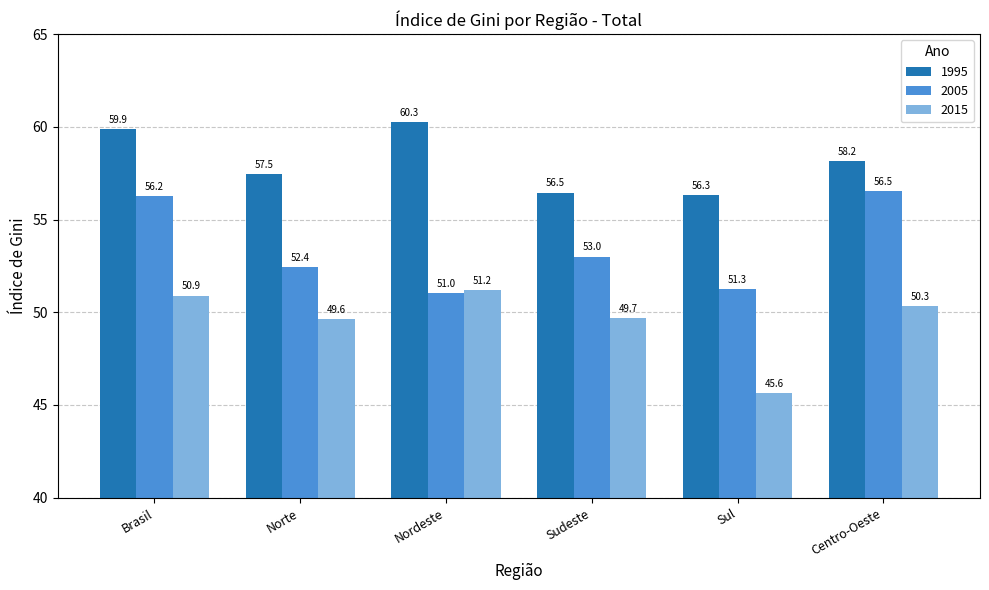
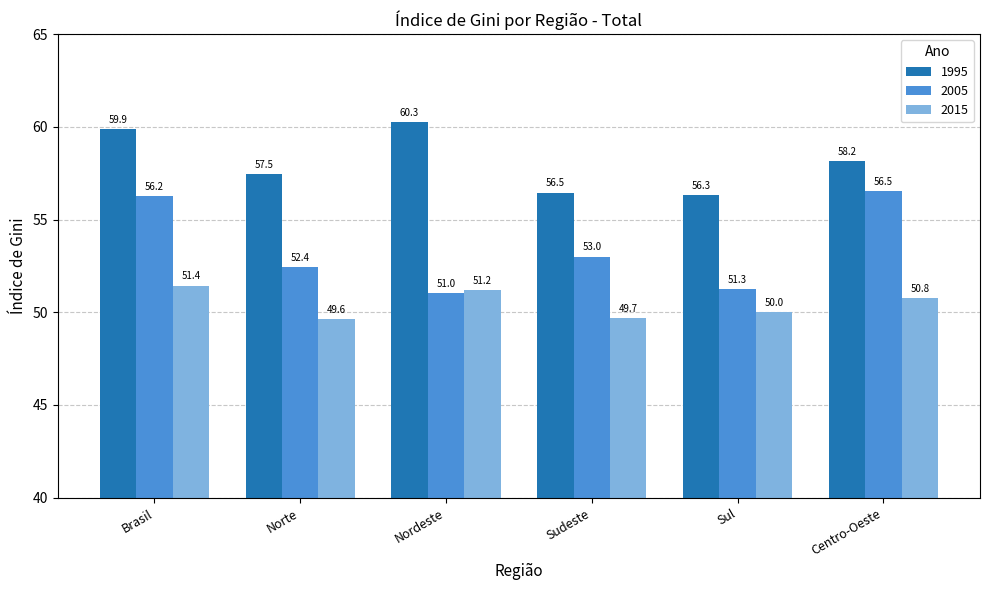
  {
    "1995": {
      "Brasil": 59.9,
      "Norte": 57.5,
      "Nordeste": 60.3,
      "Sudeste": 56.5,
      "Sul": 56.3,
      "Centro-Oeste": 58.2
    },
    "2005": {
      "Brasil": 56.2,
      "Norte": 52.4,
      "Nordeste": 51.0,
      "Sudeste": 53.0,
      "Sul": 51.3,
      "Centro-Oeste": 56.5
    },
    "2015": {
-     "Brasil": 50.9,
+     "Brasil": 51.4,
      "Norte": 49.6,
      "Nordeste": 51.2,
      "Sudeste": 49.7,
-     "Sul": 45.6,
-     "Centro-Oeste": 50.3
+     "Sul": 50.0,
+     "Centro-Oeste": 50.8
    }
  }
